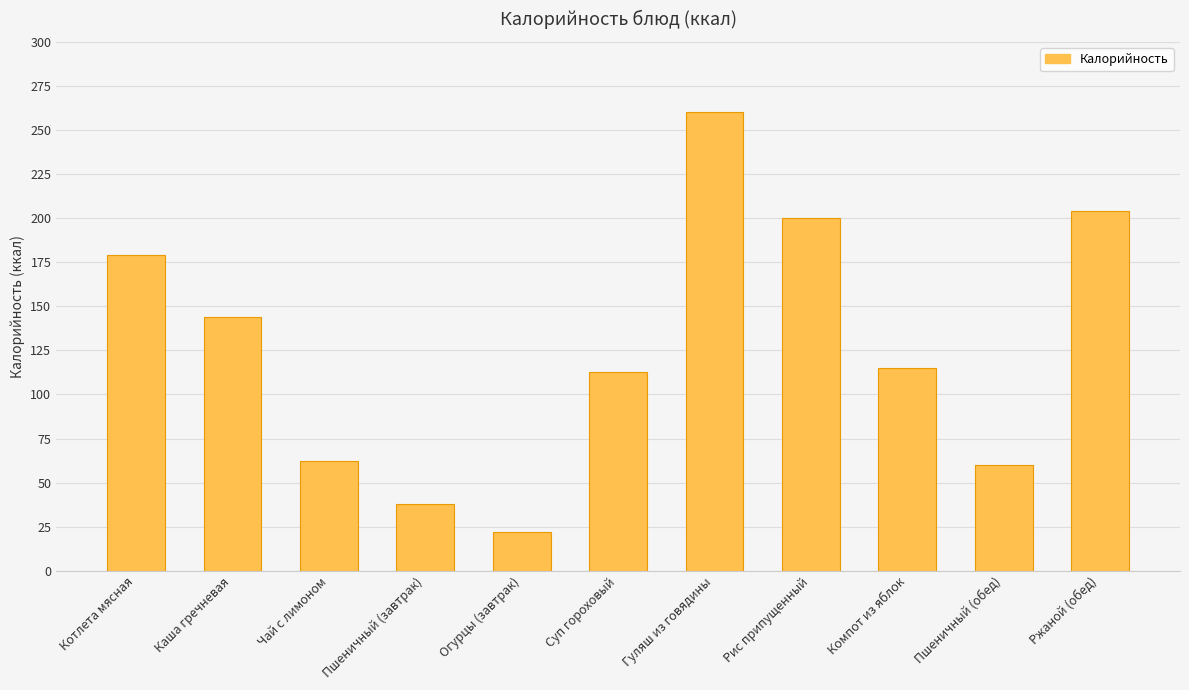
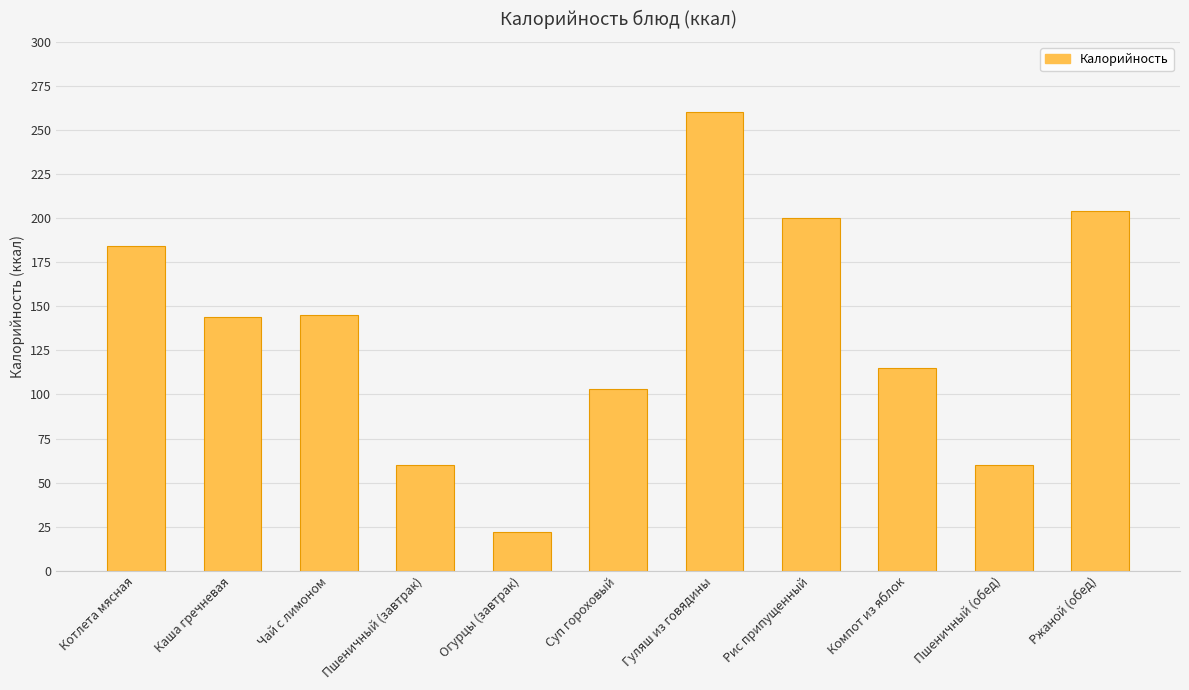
  {
-   "Котлета мясная": 179,
+   "Котлета мясная": 184,
    "Каша гречневая": 144,
-   "Чай с лимоном": 62,
-   "Пшеничный (завтрак)": 38,
+   "Чай с лимоном": 145,
+   "Пшеничный (завтрак)": 60,
    "Огурцы (завтрак)": 22,
-   "Суп гороховый": 113,
+   "Суп гороховый": 103,
    "Гуляш из говядины": 260,
    "Рис припущенный": 200,
    "Компот из яблок": 115,
    "Пшеничный (обед)": 60,
    "Ржаной (обед)": 204
  }
